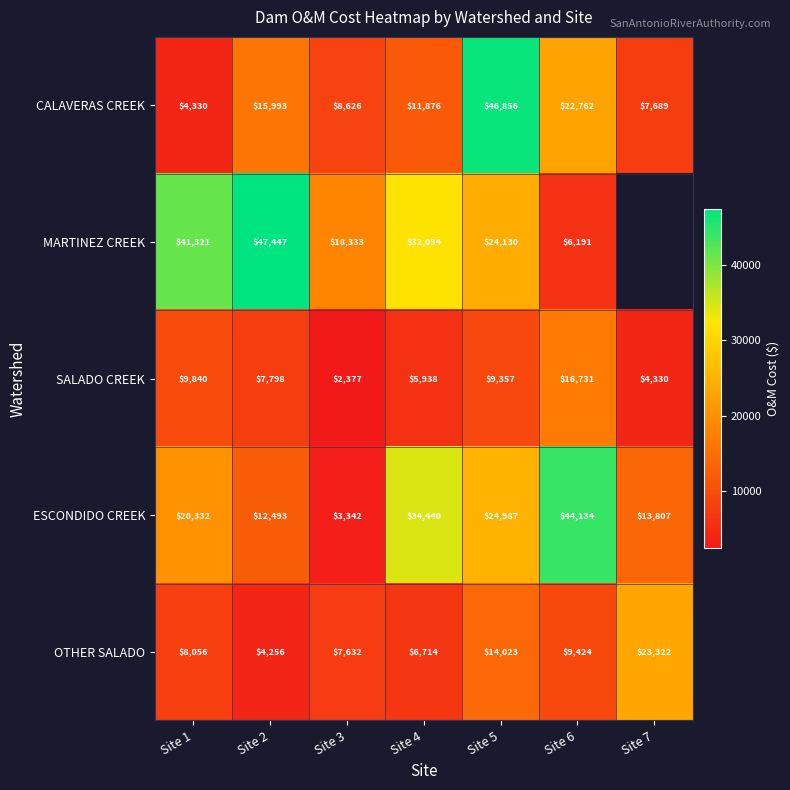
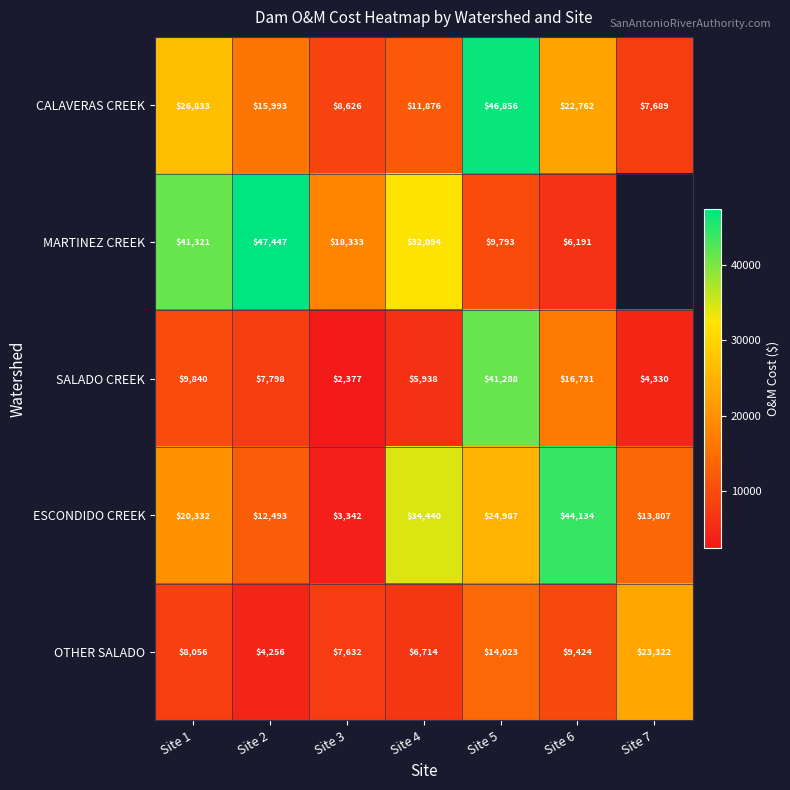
  {
    "CALAVERAS CREEK": {
-     "Site 1": "$4,330",
+     "Site 1": "$26,833",
      "Site 2": "$15,993",
      "Site 3": "$8,626",
      "Site 4": "$11,876",
      "Site 5": "$46,856",
      "Site 6": "$22,762",
      "Site 7": "$7,689"
    },
    "MARTINEZ CREEK": {
      "Site 1": "$41,321",
      "Site 2": "$47,447",
      "Site 3": "$18,333",
      "Site 4": "$32,094",
-     "Site 5": "$24,130",
+     "Site 5": "$9,793",
      "Site 6": "$6,191"
    },
    "SALADO CREEK": {
      "Site 1": "$9,840",
      "Site 2": "$7,798",
      "Site 3": "$2,377",
      "Site 4": "$5,938",
-     "Site 5": "$9,357",
+     "Site 5": "$41,288",
      "Site 6": "$16,731",
      "Site 7": "$4,330"
    },
    "ESCONDIDO CREEK": {
      "Site 1": "$20,332",
      "Site 2": "$12,493",
      "Site 3": "$3,342",
      "Site 4": "$34,440",
      "Site 5": "$24,987",
      "Site 6": "$44,134",
      "Site 7": "$13,807"
    },
    "OTHER SALADO": {
      "Site 1": "$8,056",
      "Site 2": "$4,256",
      "Site 3": "$7,632",
      "Site 4": "$6,714",
      "Site 5": "$14,023",
      "Site 6": "$9,424",
      "Site 7": "$23,322"
    }
  }
